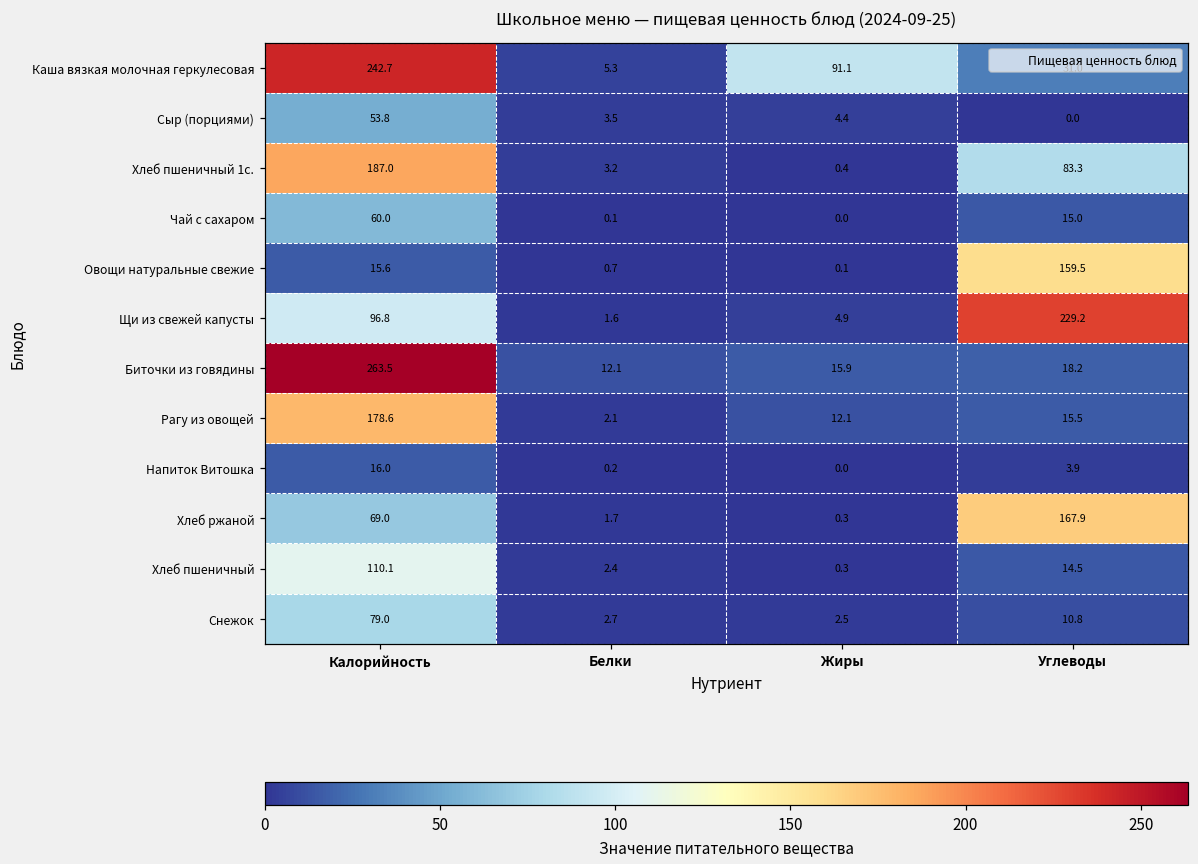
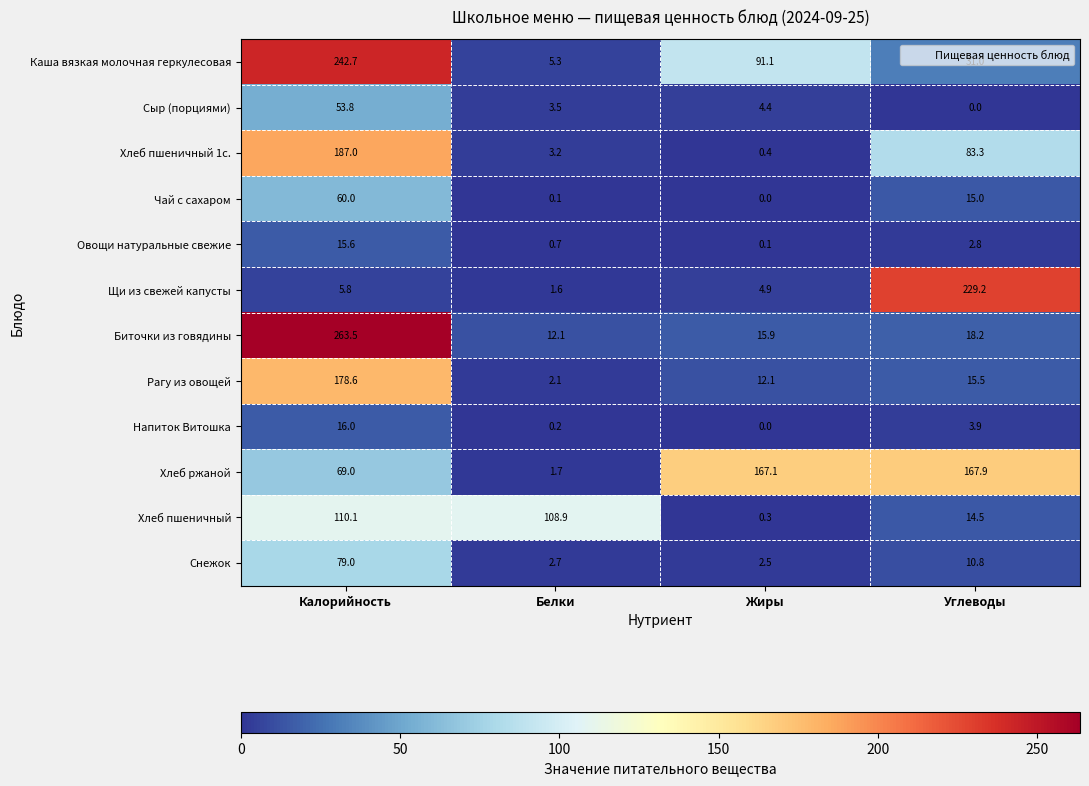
  {
    "Каша вязкая молочная геркулесовая": {
      "Калорийность": 242.7,
      "Белки": 5.3,
      "Жиры": 91.1
    },
    "Сыр (порциями)": {
      "Калорийность": 53.8,
      "Белки": 3.5,
      "Жиры": 4.4,
      "Углеводы": 0.0
    },
    "Хлеб пшеничный 1с.": {
      "Калорийность": 187.0,
      "Белки": 3.2,
      "Жиры": 0.4,
      "Углеводы": 83.3
    },
    "Чай с сахаром": {
      "Калорийность": 60.0,
      "Белки": 0.1,
      "Жиры": 0.0,
      "Углеводы": 15.0
    },
    "Овощи натуральные свежие": {
      "Калорийность": 15.6,
      "Белки": 0.7,
      "Жиры": 0.1,
-     "Углеводы": 159.5
+     "Углеводы": 2.8
    },
    "Щи из свежей капусты": {
-     "Калорийность": 96.8,
+     "Калорийность": 5.8,
      "Белки": 1.6,
      "Жиры": 4.9,
      "Углеводы": 229.2
    },
    "Биточки из говядины": {
      "Калорийность": 263.5,
      "Белки": 12.1,
      "Жиры": 15.9,
      "Углеводы": 18.2
    },
    "Рагу из овощей": {
      "Калорийность": 178.6,
      "Белки": 2.1,
      "Жиры": 12.1,
      "Углеводы": 15.5
    },
    "Напиток Витошка": {
      "Калорийность": 16.0,
      "Белки": 0.2,
      "Жиры": 0.0,
      "Углеводы": 3.9
    },
    "Хлеб ржаной": {
      "Калорийность": 69.0,
      "Белки": 1.7,
-     "Жиры": 0.3,
+     "Жиры": 167.1,
      "Углеводы": 167.9
    },
    "Хлеб пшеничный": {
      "Калорийность": 110.1,
-     "Белки": 2.4,
+     "Белки": 108.9,
      "Жиры": 0.3,
      "Углеводы": 14.5
    },
    "Снежок": {
      "Калорийность": 79.0,
      "Белки": 2.7,
      "Жиры": 2.5,
      "Углеводы": 10.8
    }
  }
